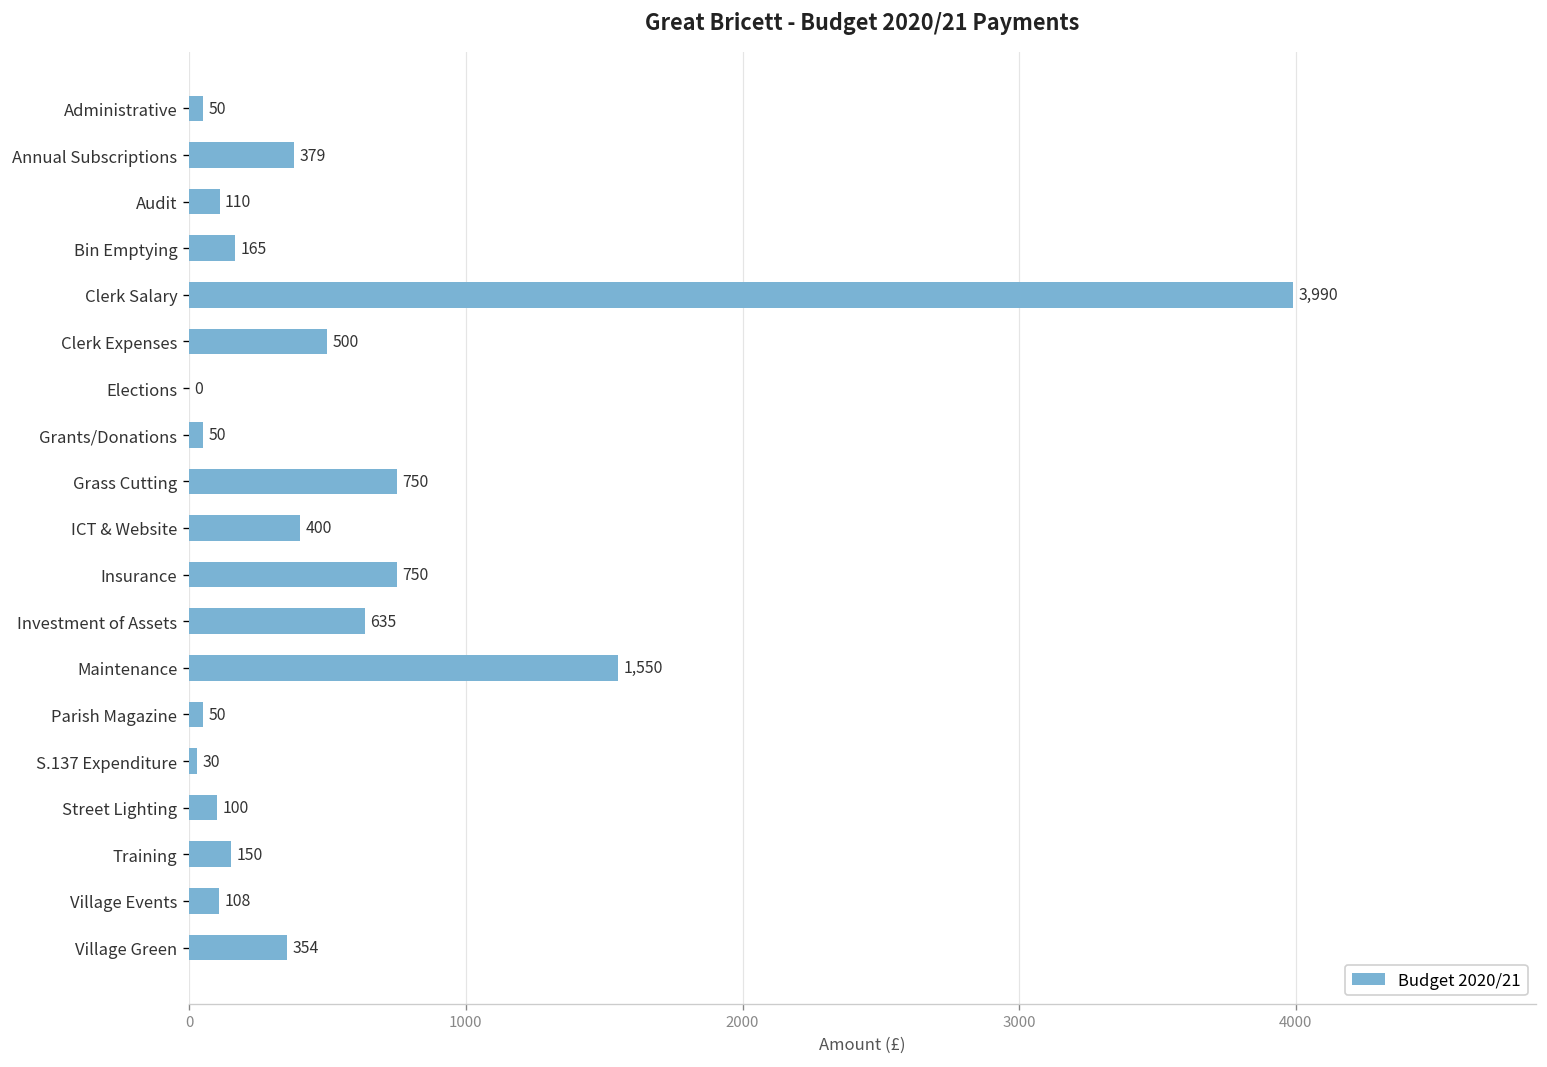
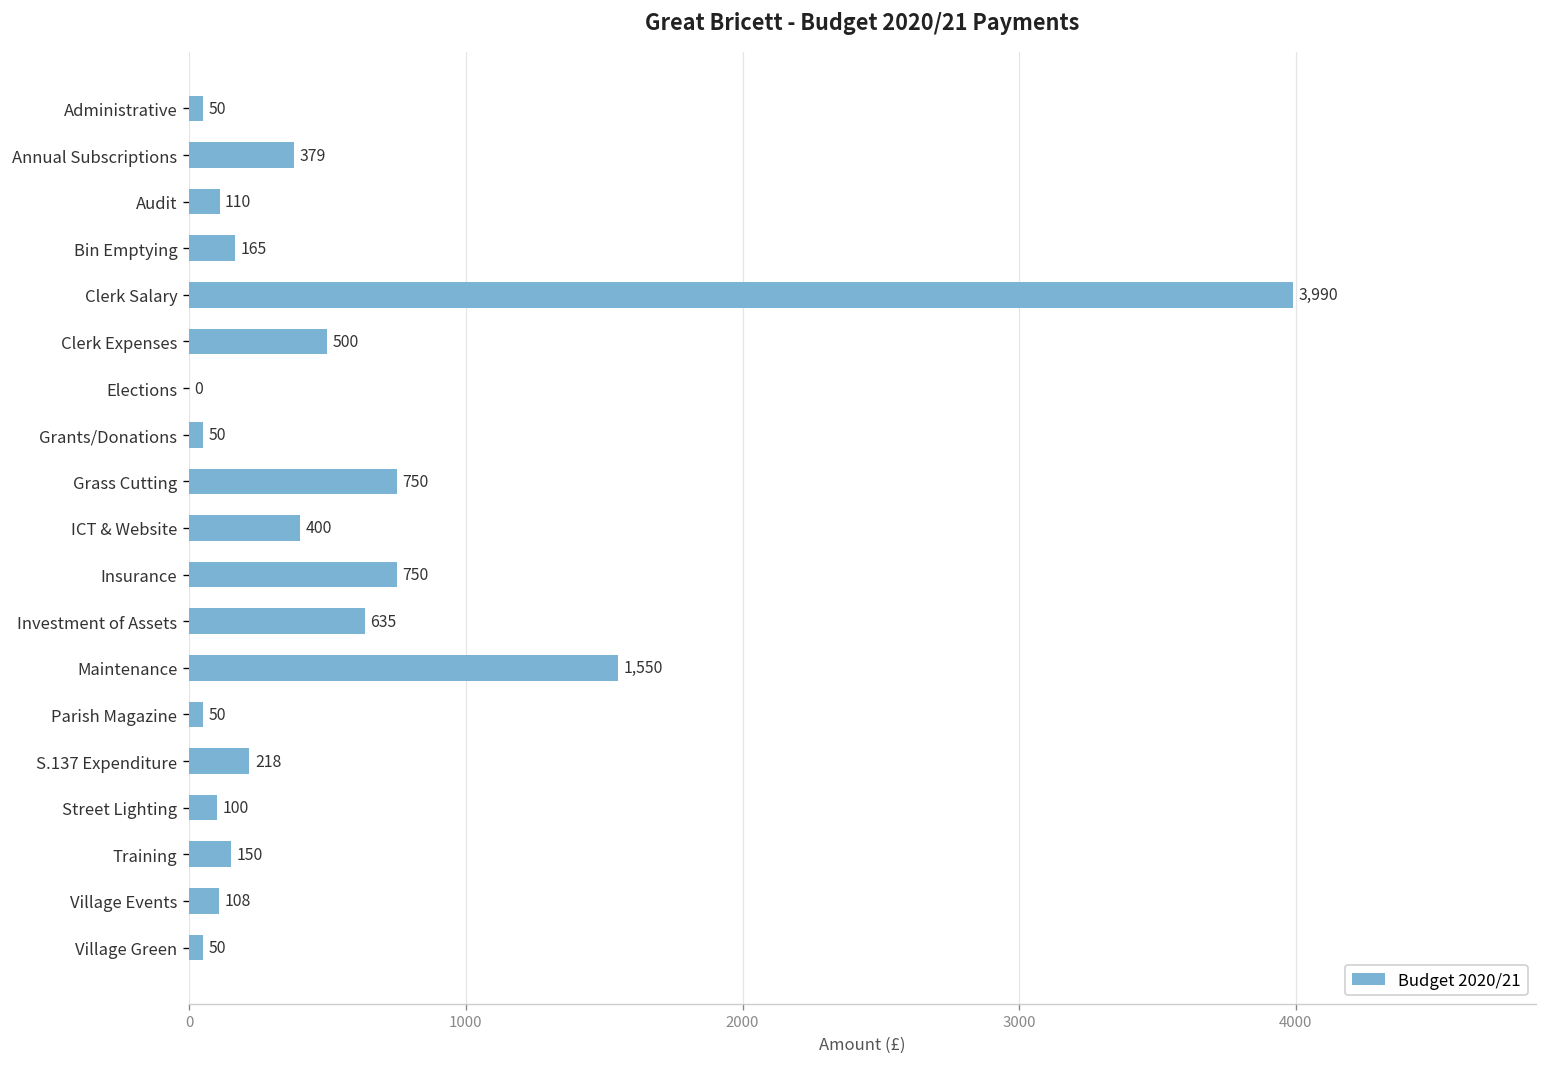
  {
    "Administrative": "50",
    "Annual Subscriptions": "379",
    "Audit": "110",
    "Bin Emptying": "165",
    "Clerk Salary": "3,990",
    "Clerk Expenses": "500",
    "Elections": "0",
    "Grants/Donations": "50",
    "Grass Cutting": "750",
    "ICT & Website": "400",
    "Insurance": "750",
    "Investment of Assets": "635",
    "Maintenance": "1,550",
    "Parish Magazine": "50",
-   "S.137 Expenditure": "30",
+   "S.137 Expenditure": "218",
    "Street Lighting": "100",
    "Training": "150",
    "Village Events": "108",
-   "Village Green": "354"
+   "Village Green": "50"
  }
